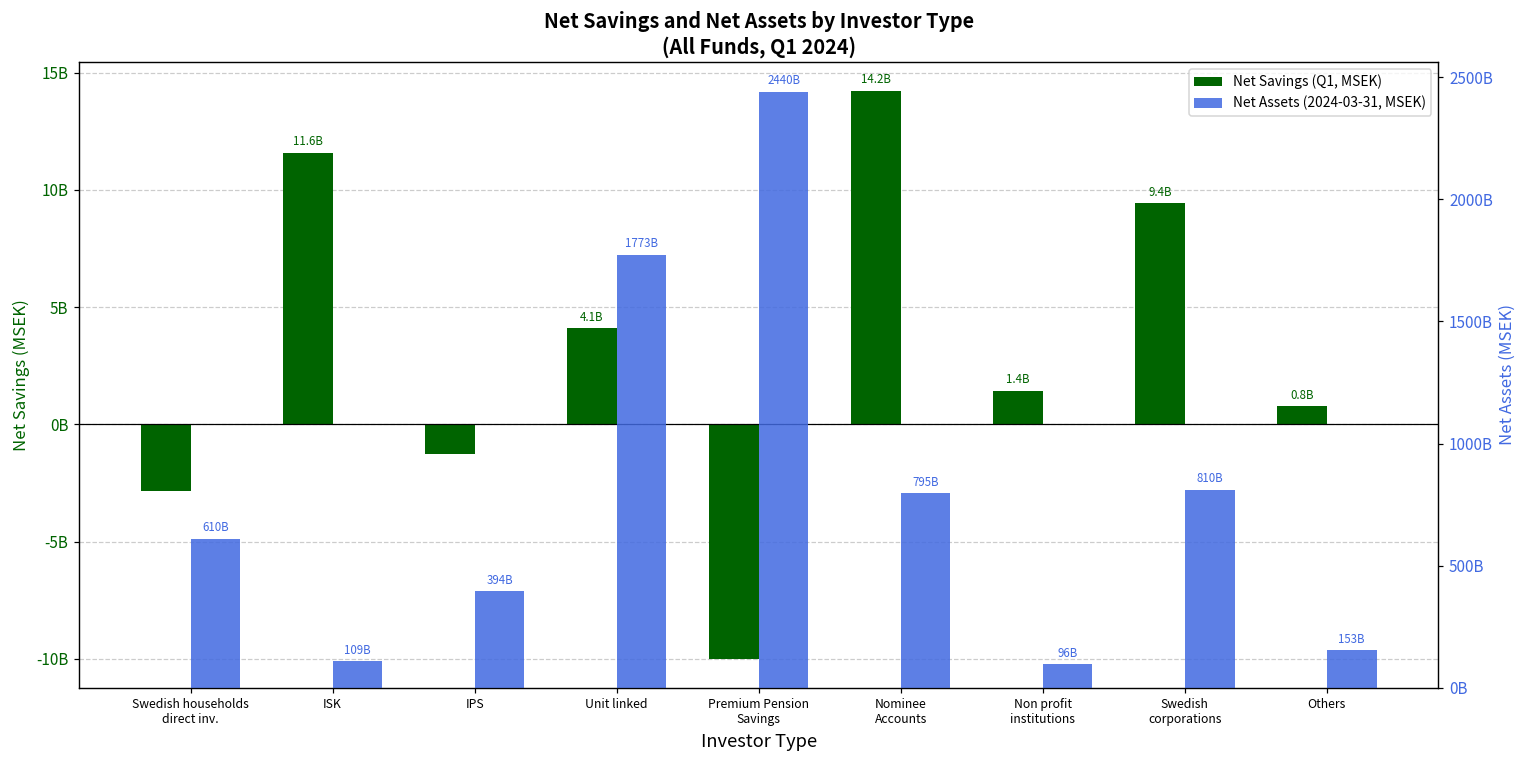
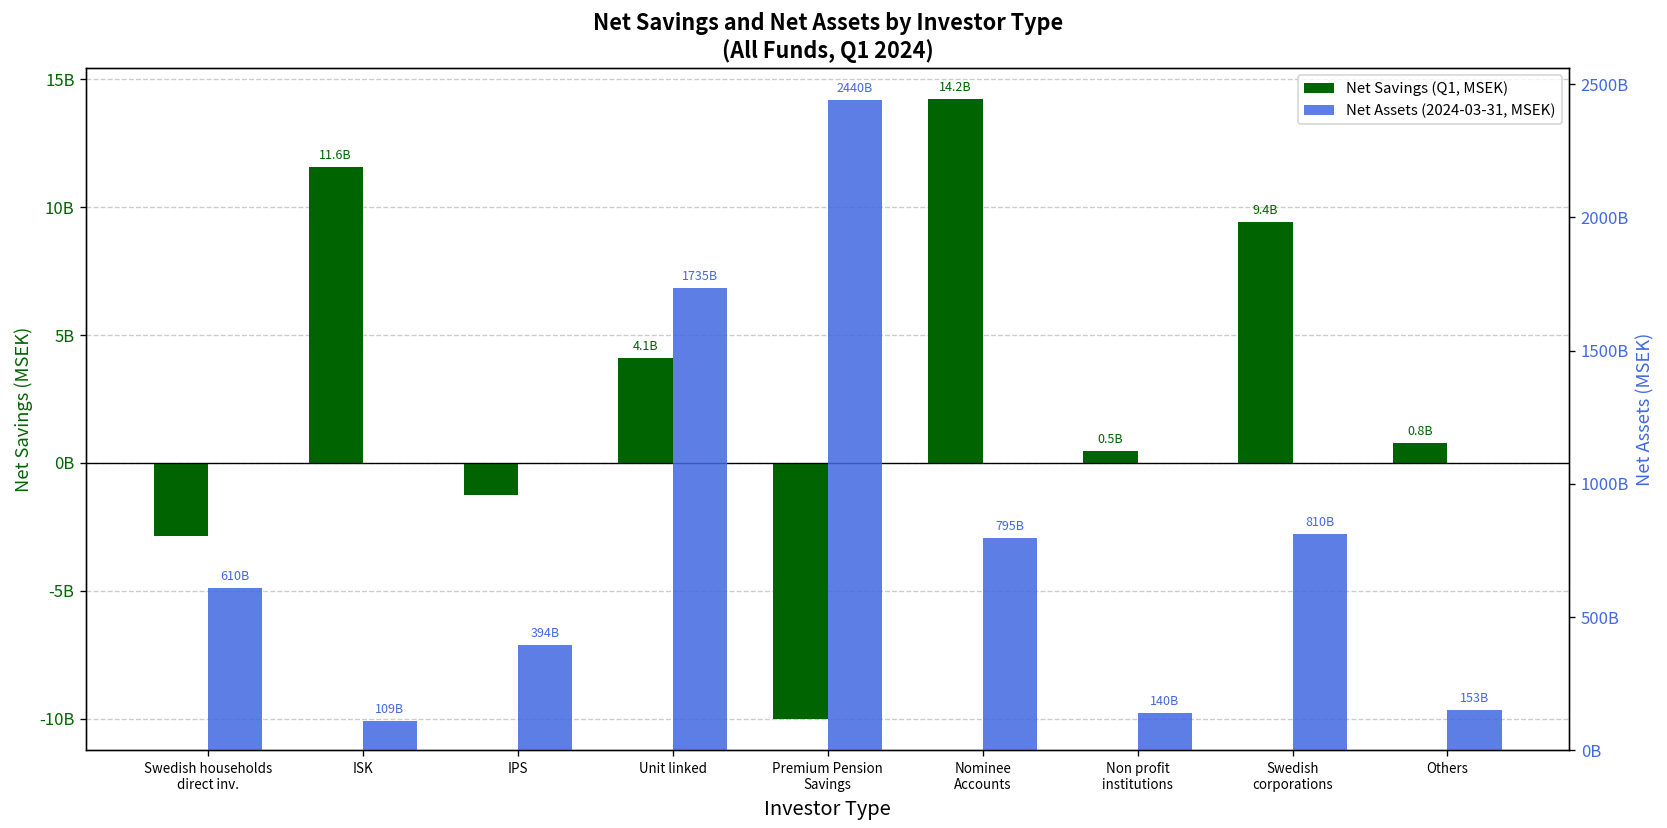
  {
    "Net Savings (Q1, MSEK)": {
      "ISK": "11.6B",
      "Unit linked": "4.1B",
      "Nominee Accounts": "14.2B",
-     "Non profit institutions": "1.4B",
+     "Non profit institutions": "0.5B",
      "Swedish corporations": "9.4B",
      "Others": "0.8B"
    },
    "Net Assets (2024-03-31, MSEK)": {
      "Swedish households direct inv.": "610B",
      "ISK": "109B",
      "IPS": "394B",
-     "Unit linked": "1773B",
+     "Unit linked": "1735B",
      "Premium Pension Savings": "2440B",
      "Nominee Accounts": "795B",
-     "Non profit institutions": "96B",
+     "Non profit institutions": "140B",
      "Swedish corporations": "810B",
      "Others": "153B"
    }
  }
